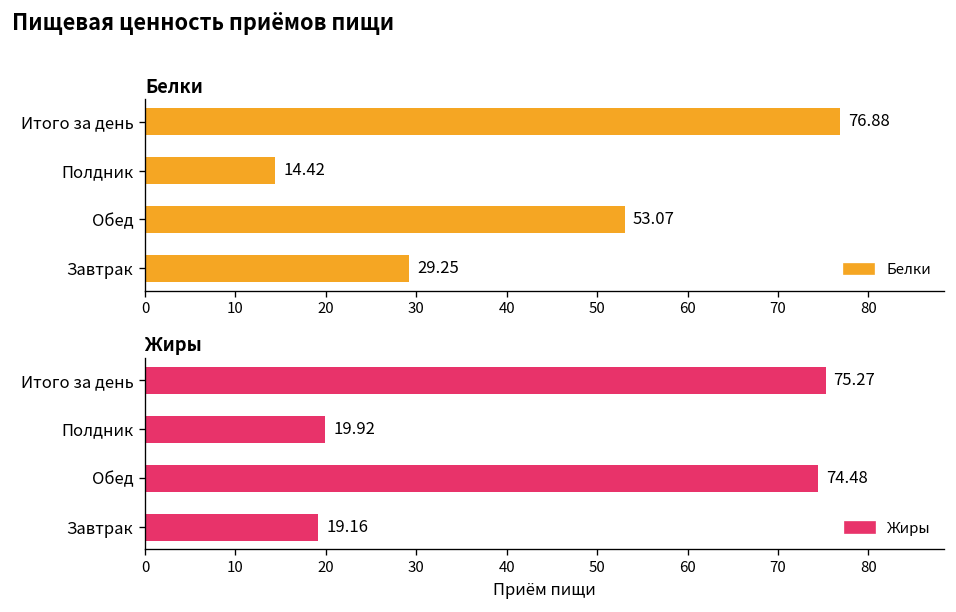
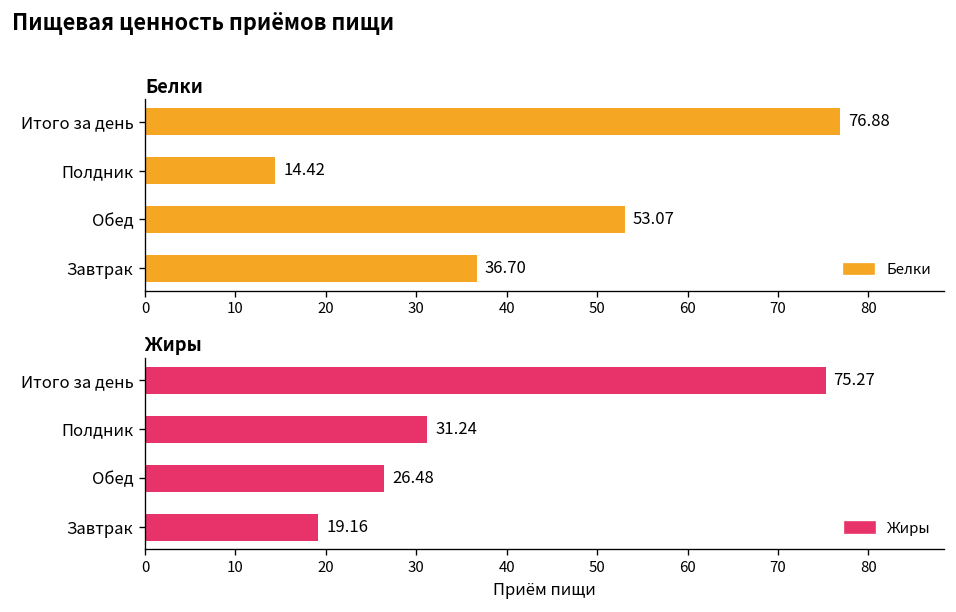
  {
    "Белки": {
      "Итого за день": 76.88,
      "Полдник": 14.42,
      "Обед": 53.07,
-     "Завтрак": 29.25
+     "Завтрак": 36.70
    },
    "Жиры": {
      "Итого за день": 75.27,
-     "Полдник": 19.92,
-     "Обед": 74.48,
+     "Полдник": 31.24,
+     "Обед": 26.48,
      "Завтрак": 19.16
    }
  }
